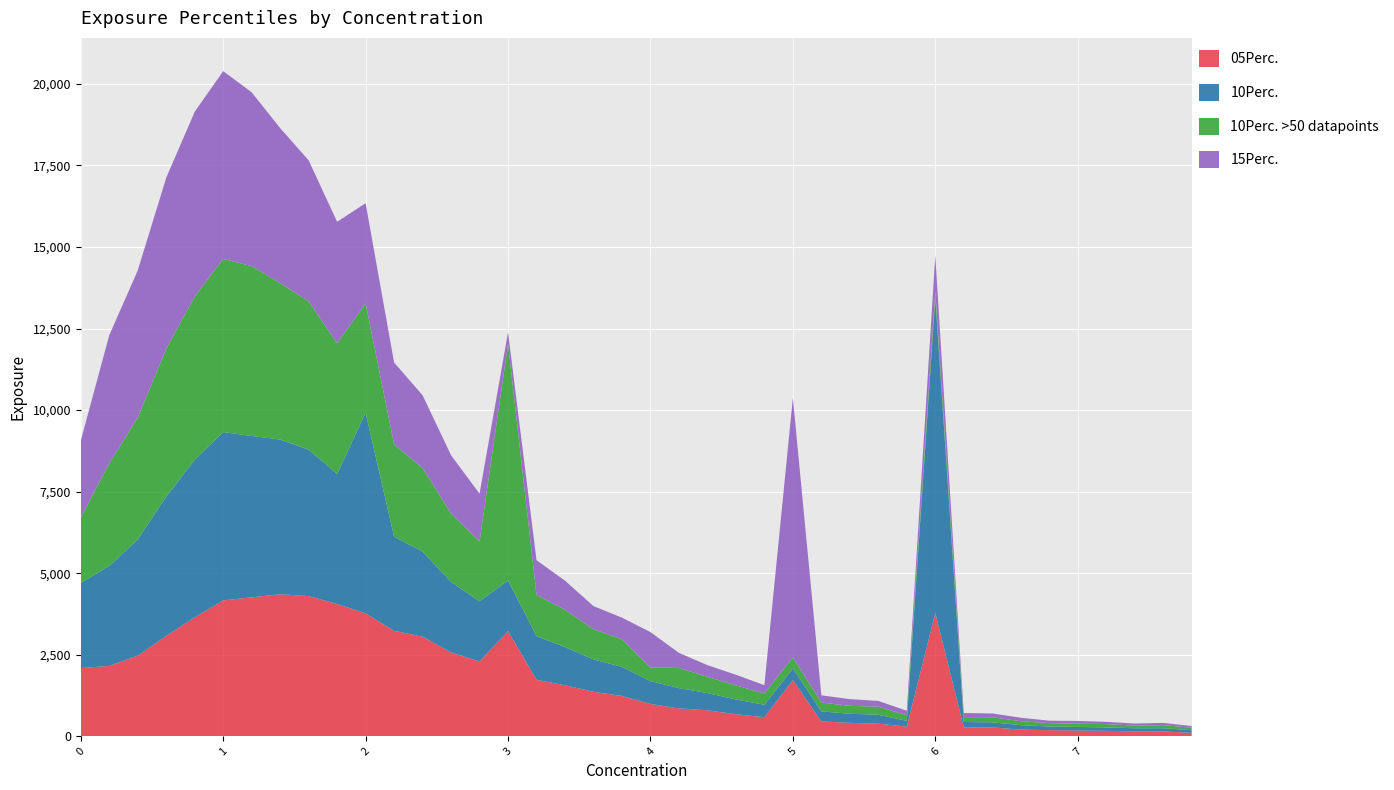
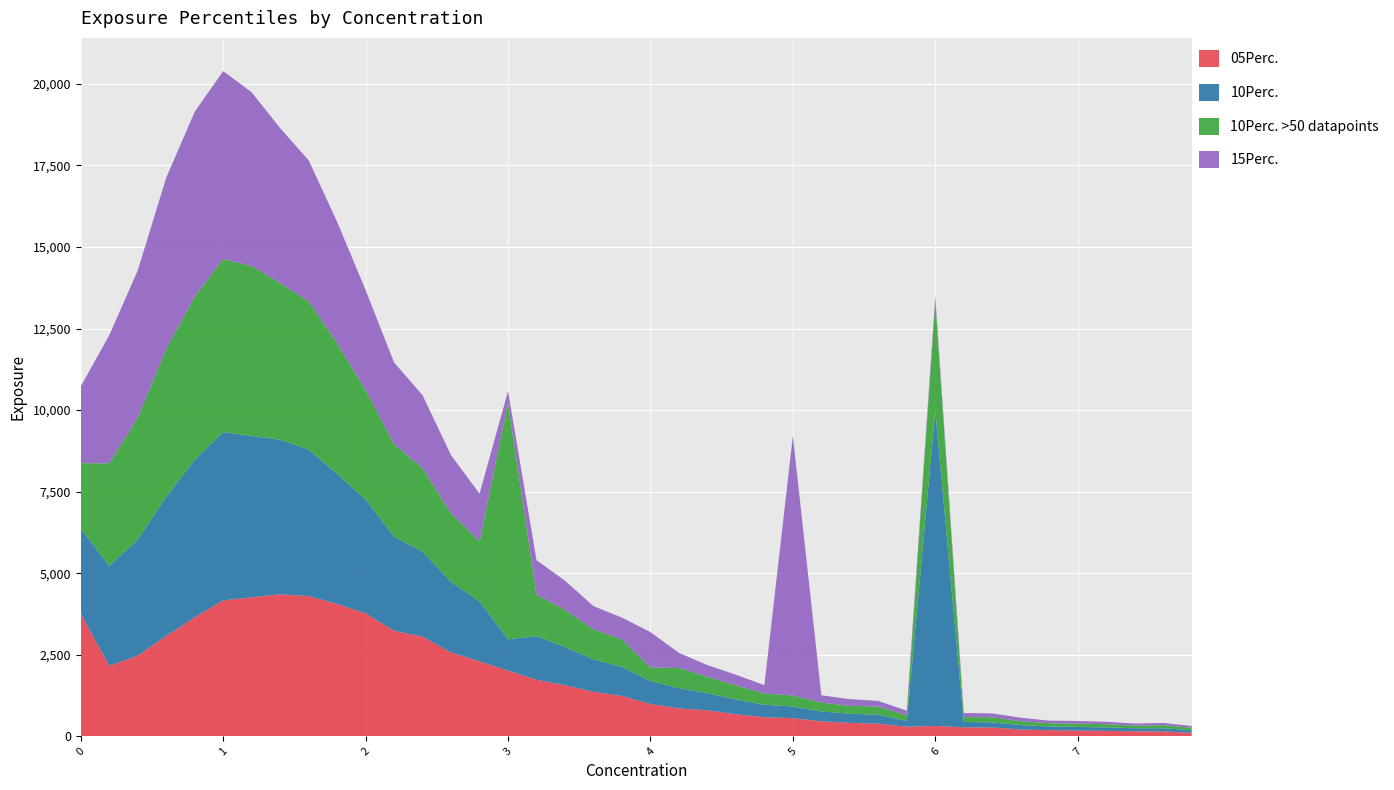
  {
    "05Perc.": {
-     "0": "2,100",
+     "0": "3,800",
      "1": "4,200",
      "2": "3,800",
-     "3": "3,200",
+     "3": "2,000",
      "4": "1,000",
-     "5": "1,700",
-     "6": "3,800",
+     "5": "600",
+     "6": "300",
      "7": "200"
    },
    "10Perc.": {
      "0": "2,600",
      "1": "5,200",
-     "2": "6,200",
-     "3": "1,600",
+     "2": "3,500",
+     "3": "1,000",
      "4": "700",
      "5": "400",
      "6": "9,700",
      "7": "100"
    },
    "10Perc. >50 datapoints": {
      "0": "2,000",
      "1": "5,300",
      "2": "3,400",
      "3": "7,200",
      "4": "400",
      "5": "300",
-     "6": "200",
+     "6": "3,400",
      "7": "100"
    },
    "15Perc.": {
      "0": "2,400",
      "1": "5,800",
      "2": "3,100",
      "3": "400",
      "4": "1,100",
      "5": "8,000",
-     "6": "1,100",
+     "6": "100",
      "7": "100"
    }
  }
